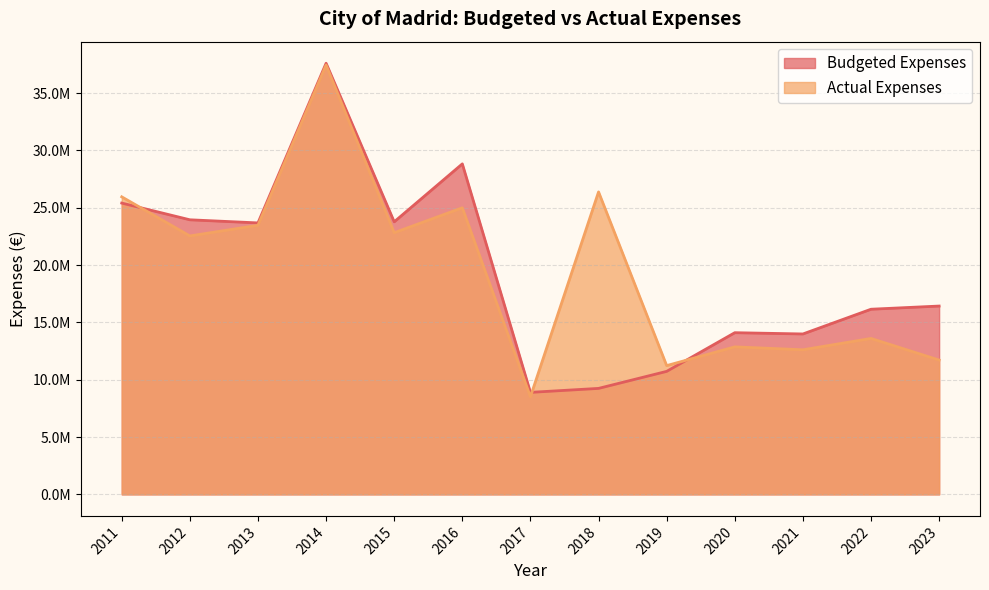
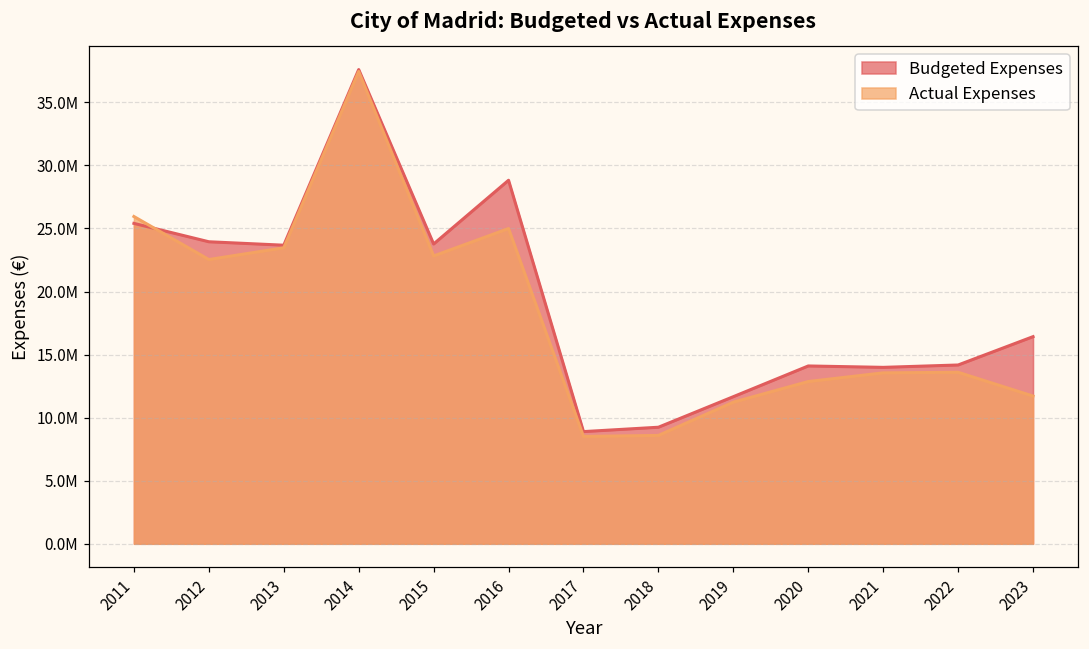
  {
    "Budgeted Expenses": {
      "2011": 25400000,
      "2012": 23900000,
      "2015": 23800000,
      "2016": 28800000,
      "2017": 8900000,
      "2018": 9200000,
-     "2019": 10700000,
+     "2019": 11700000,
      "2020": 14100000,
      "2021": 14000000,
-     "2022": 16100000,
+     "2022": 14200000,
      "2023": 16400000
    },
    "Actual Expenses": {
      "2011": 25900000,
      "2012": 22500000,
      "2015": 22800000,
      "2016": 25000000,
      "2017": 8500000,
-     "2018": 26400000,
+     "2018": 8600000,
      "2019": 11200000,
      "2020": 12900000,
-     "2021": 12600000,
+     "2021": 13600000,
      "2022": 13600000,
      "2023": 11700000
    }
  }
